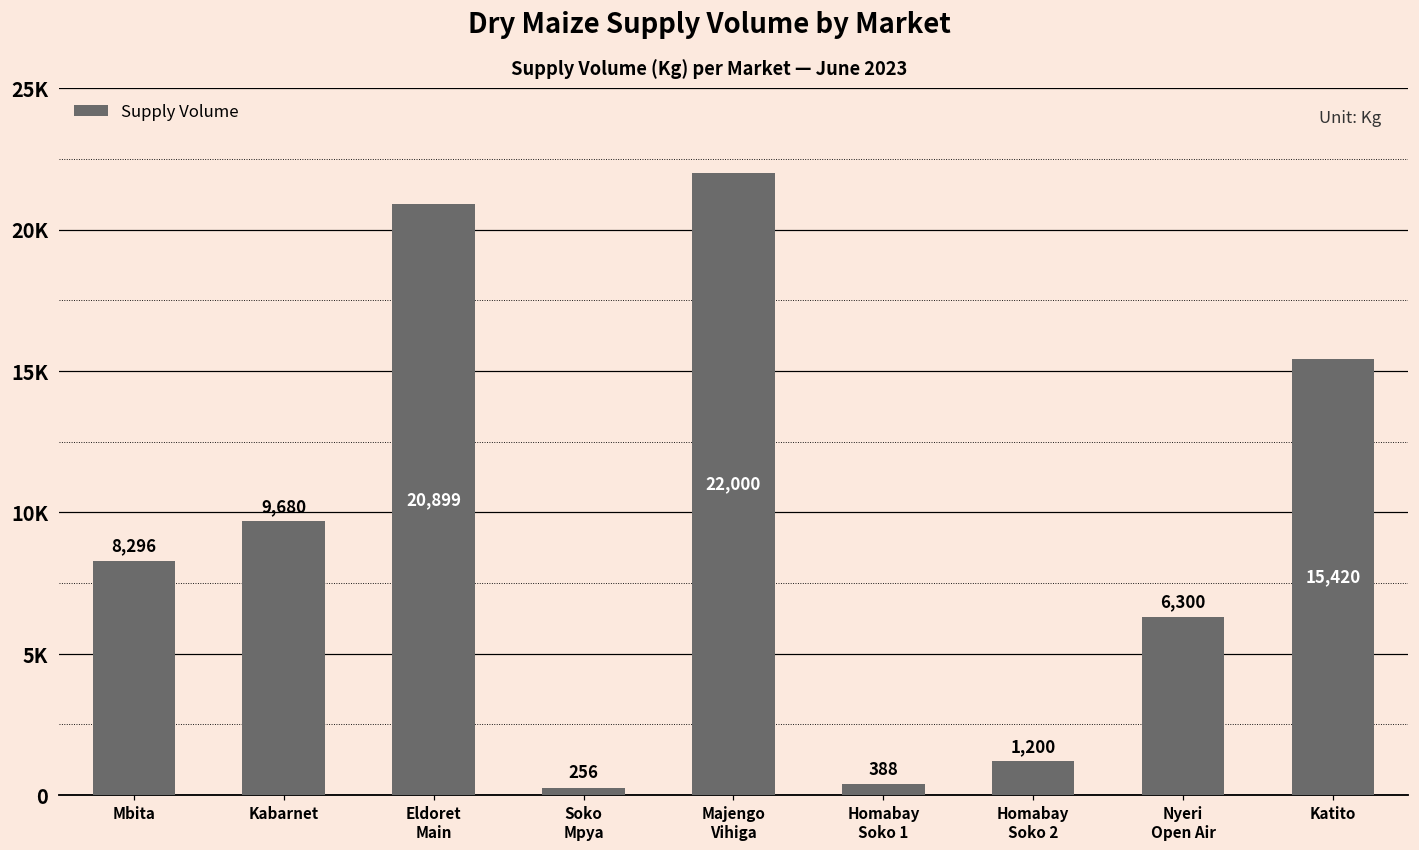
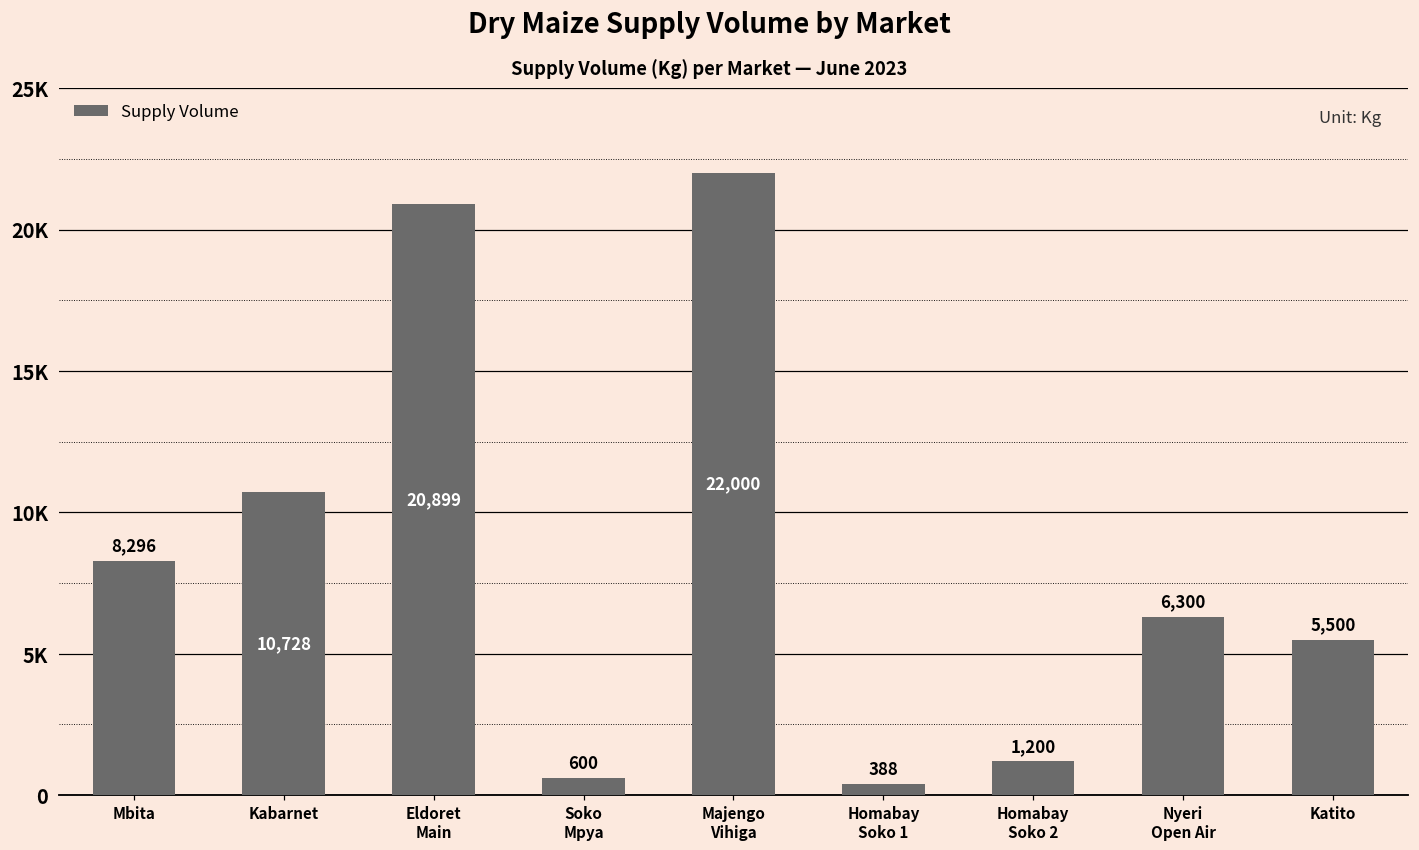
  {
    "Mbita": "8,296",
-   "Kabarnet": "9,680",
+   "Kabarnet": "10,728",
    "Eldoret Main": "20,899",
-   "Soko Mpya": "256",
+   "Soko Mpya": "600",
    "Majengo Vihiga": "22,000",
    "Homabay Soko 1": "388",
    "Homabay Soko 2": "1,200",
    "Nyeri Open Air": "6,300",
-   "Katito": "15,420"
+   "Katito": "5,500"
  }
